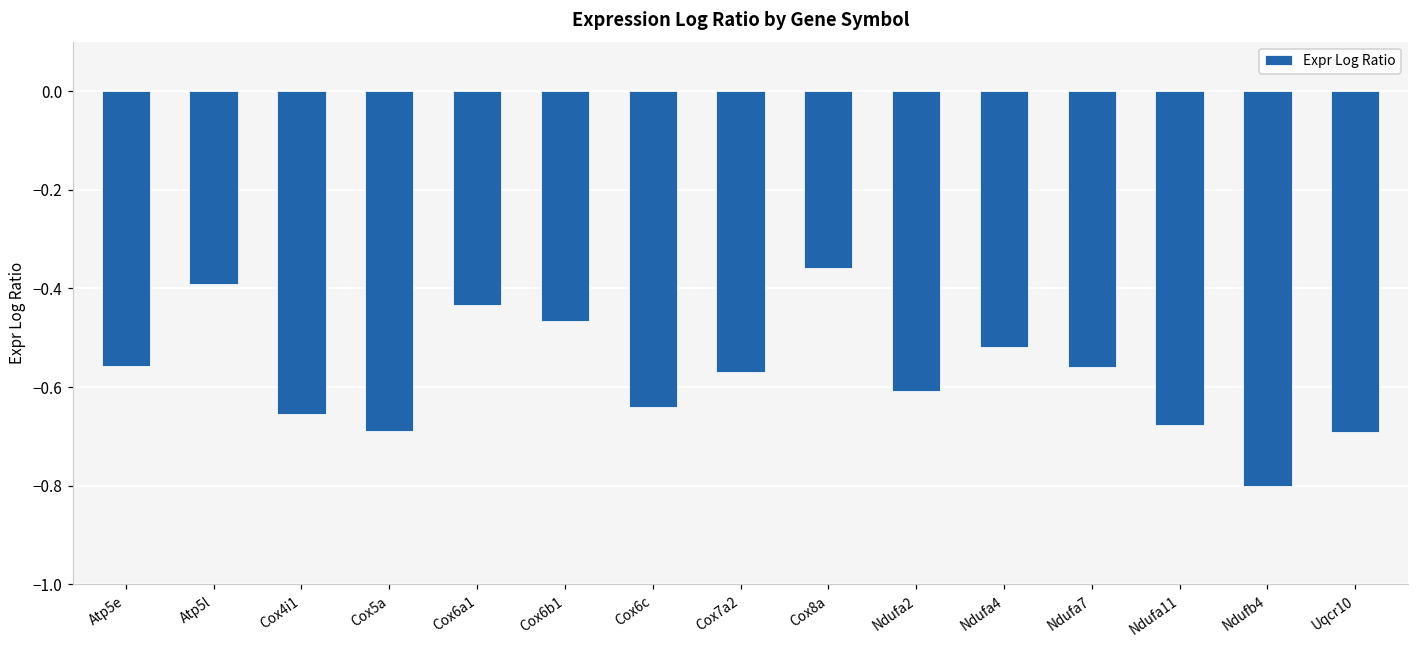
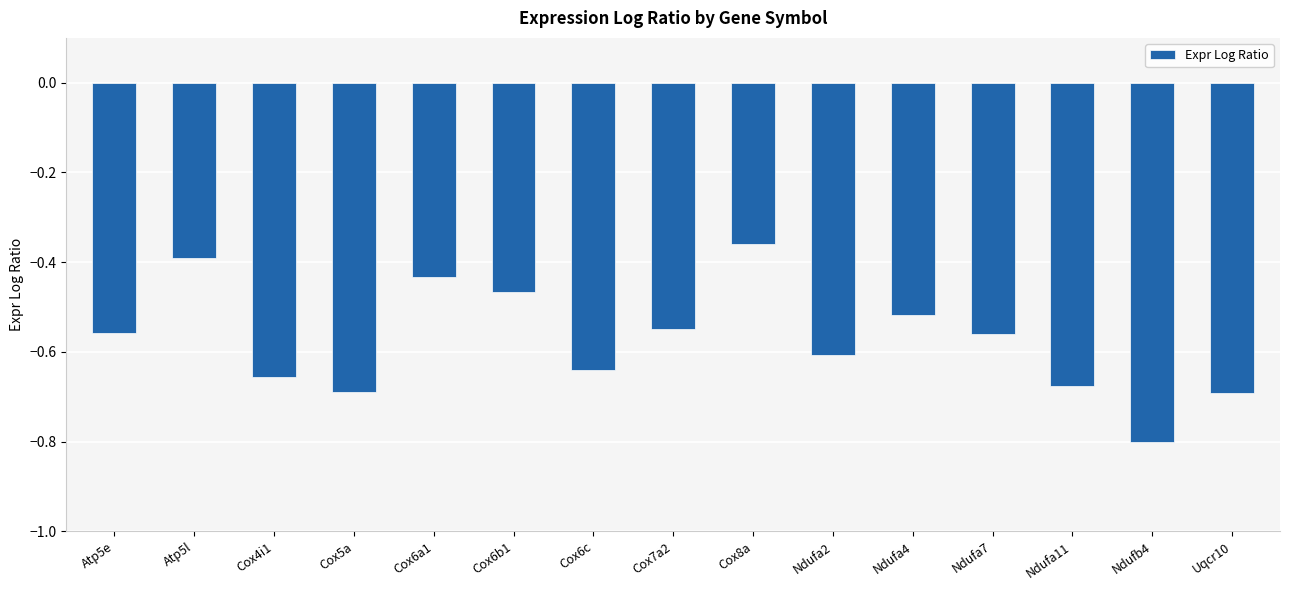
  {
    "Atp5e": -0.56,
    "Atp5l": -0.39,
    "Cox4i1": -0.66,
    "Cox5a": -0.69,
    "Cox6a1": -0.43,
    "Cox6b1": -0.47,
    "Cox6c": -0.64,
-   "Cox7a2": -0.57,
+   "Cox7a2": -0.55,
    "Cox8a": -0.36,
    "Ndufa2": -0.61,
    "Ndufa4": -0.52,
    "Ndufa7": -0.56,
    "Ndufa11": -0.68,
    "Ndufb4": -0.80,
    "Uqcr10": -0.69
  }
